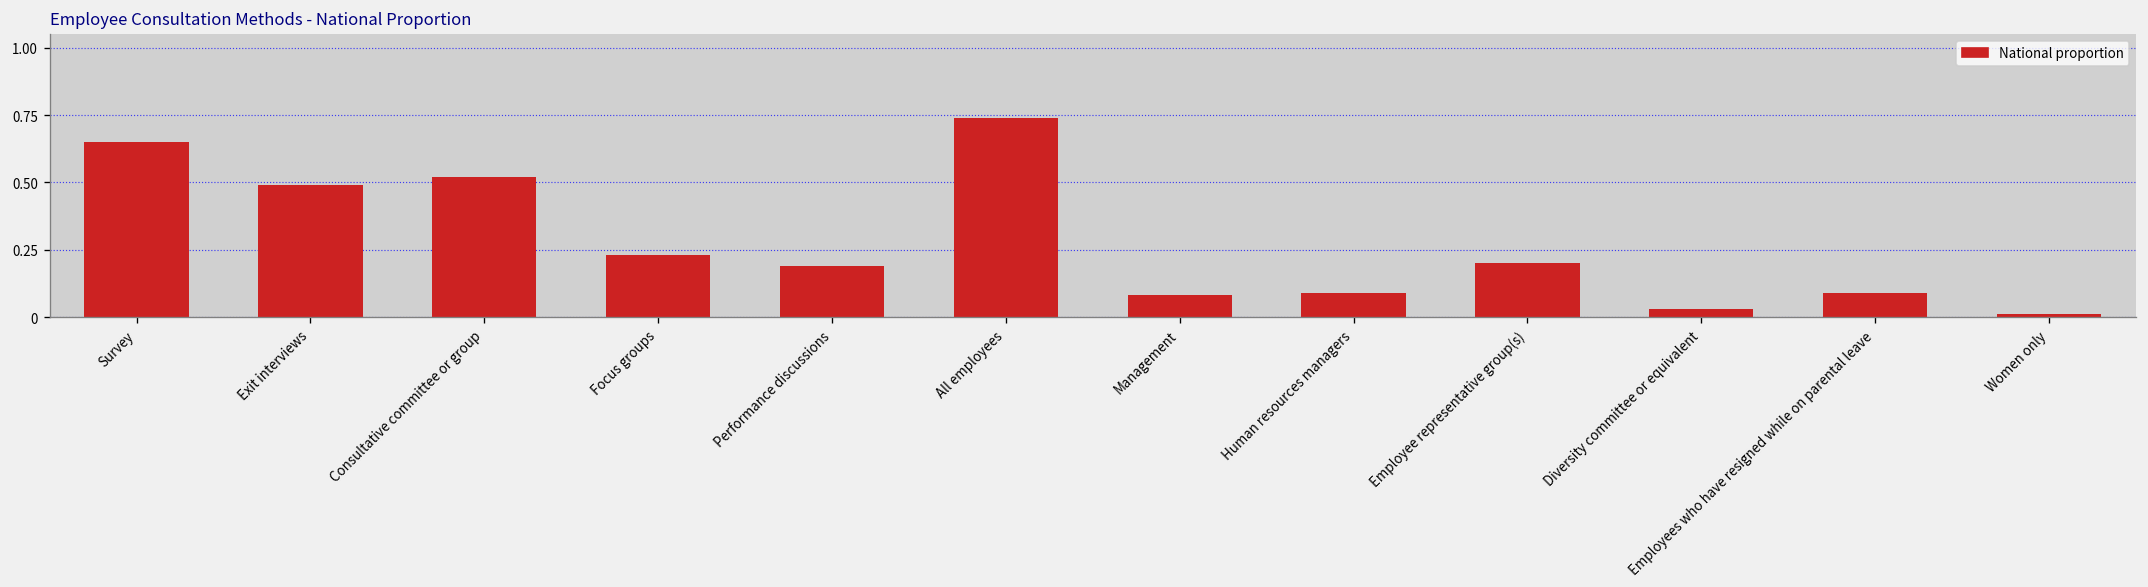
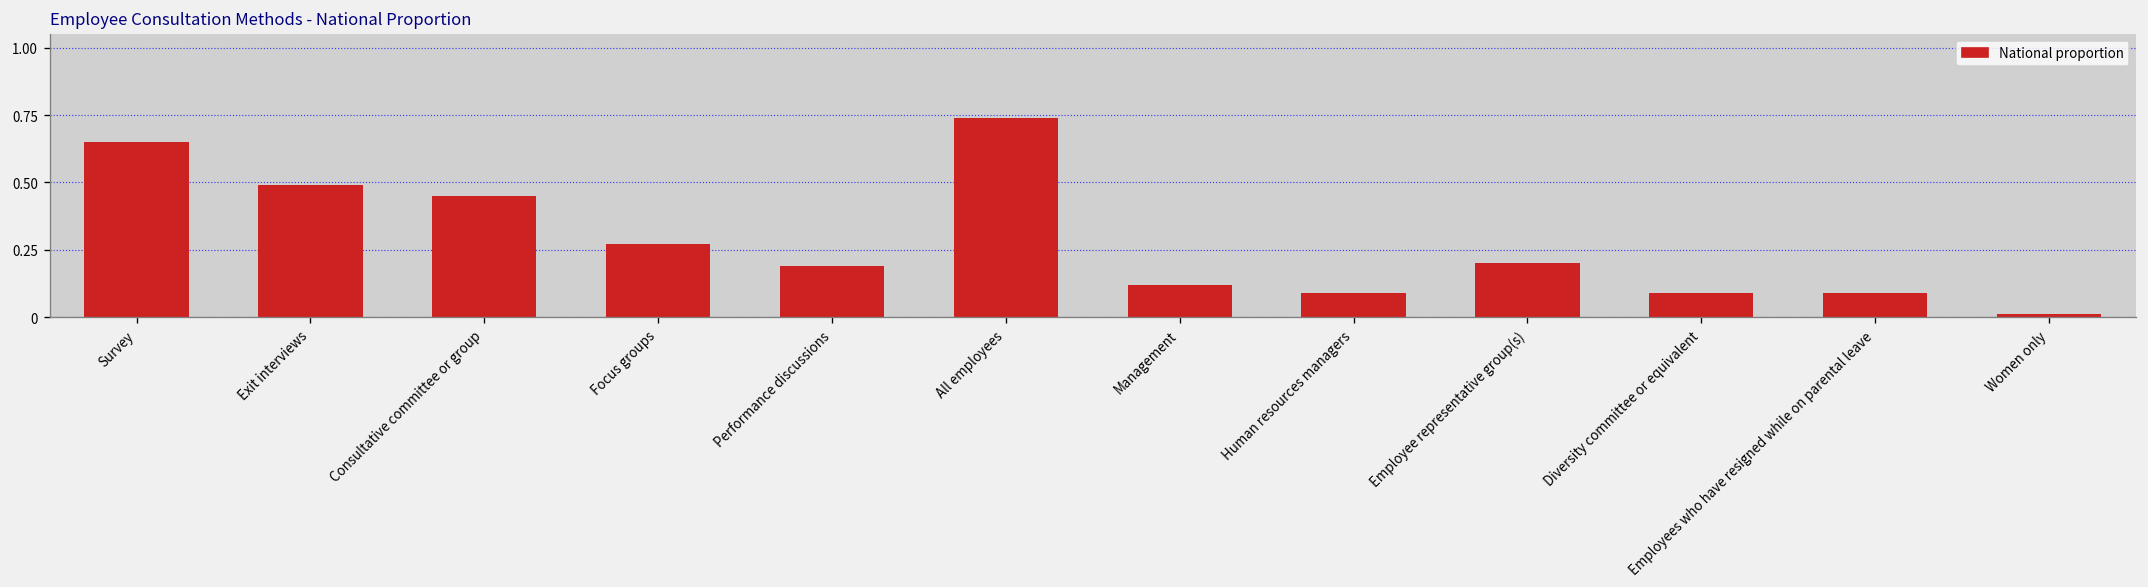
  {
    "Survey": 0.65,
    "Exit interviews": 0.49,
-   "Consultative committee or group": 0.52,
-   "Focus groups": 0.23,
+   "Consultative committee or group": 0.45,
+   "Focus groups": 0.27,
    "Performance discussions": 0.19,
    "All employees": 0.74,
-   "Management": 0.08,
+   "Management": 0.12,
    "Human resources managers": 0.09,
    "Employee representative group(s)": 0.20,
-   "Diversity committee or equivalent": 0.03,
+   "Diversity committee or equivalent": 0.09,
    "Employees who have resigned while on parental leave": 0.09
  }
